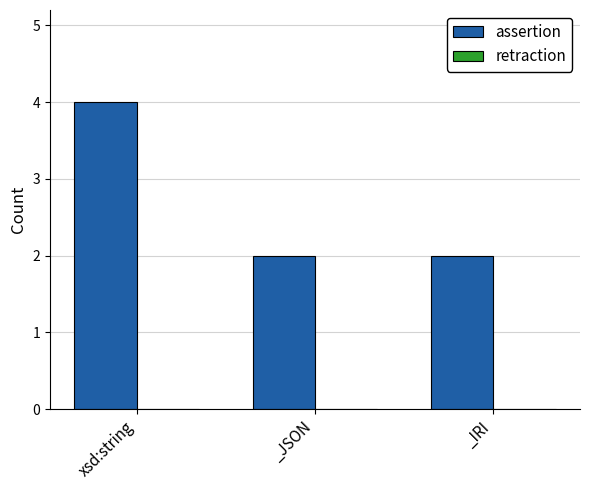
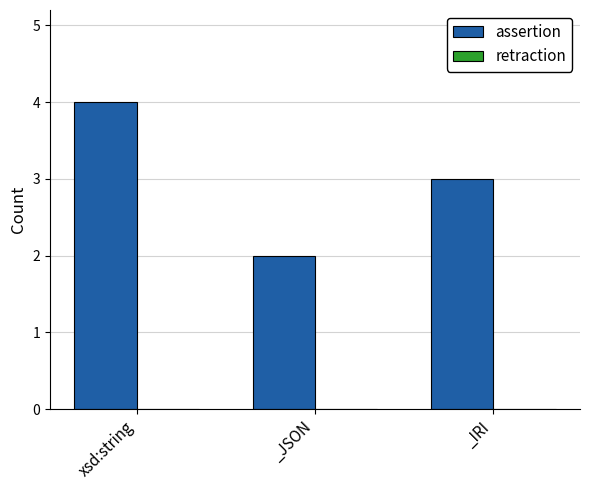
  {
    "assertion": {
      "xsd:string": 4,
      "_JSON": 2,
-     "_IRI": 2
+     "_IRI": 3
    },
    "retraction": {
      "xsd:string": 0,
      "_JSON": 0,
      "_IRI": 0
    }
  }
